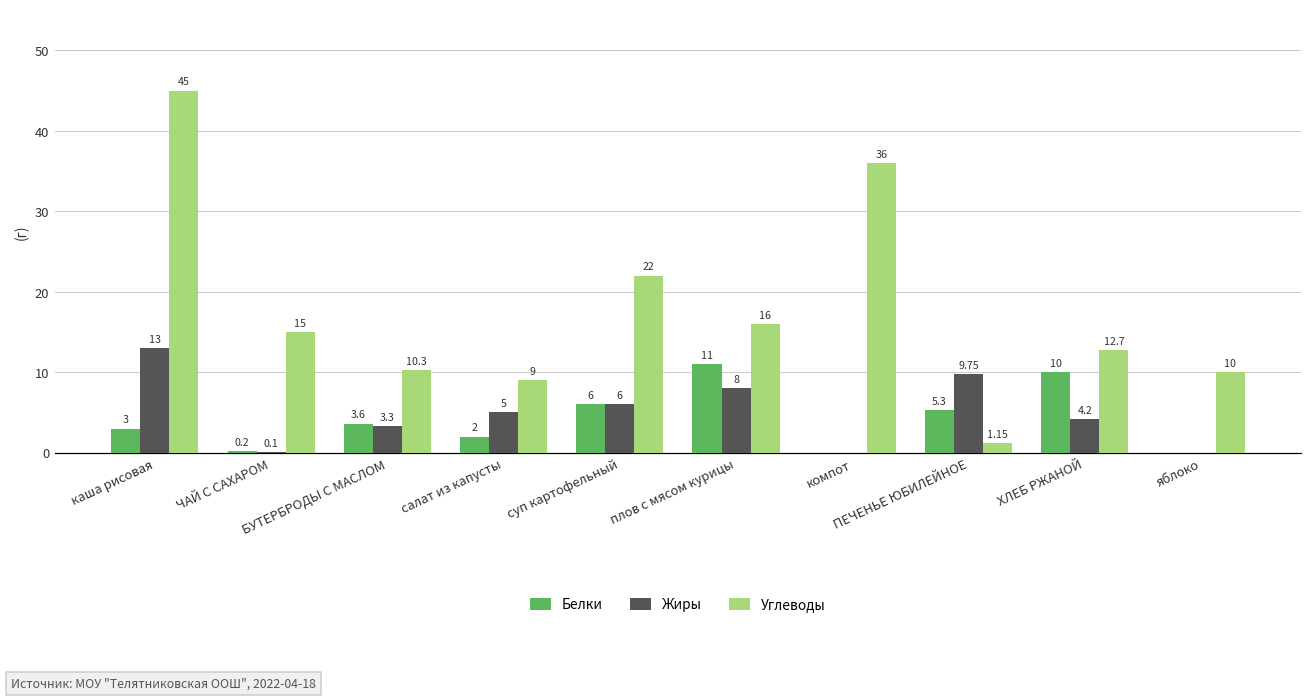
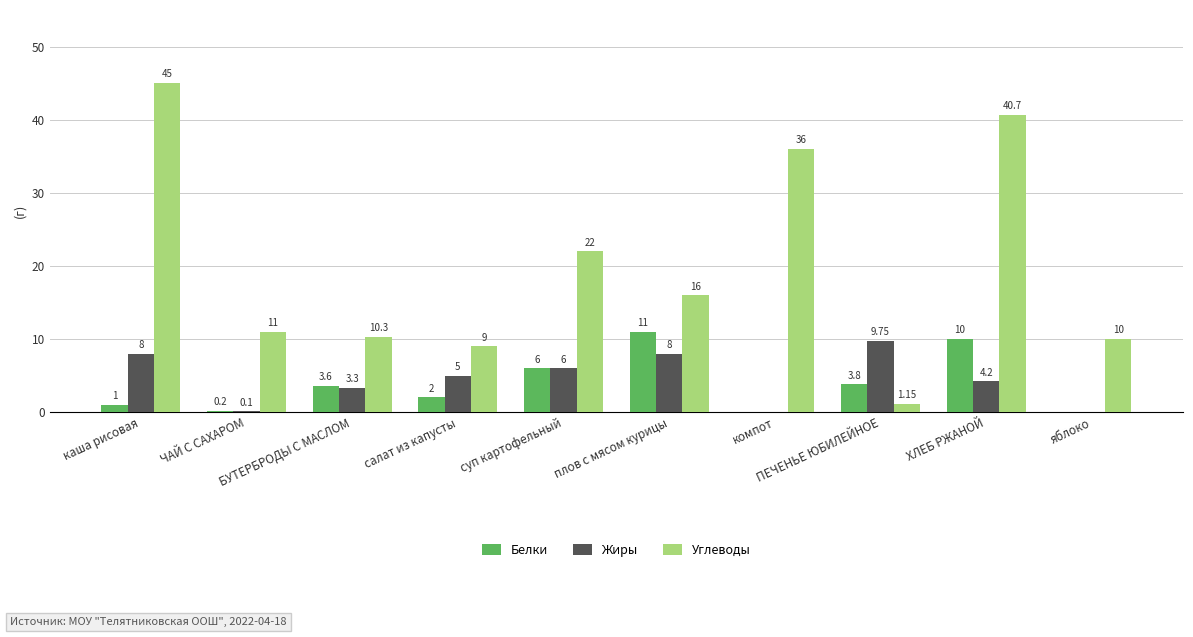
  {
    "Белки": {
-     "каша рисовая": 3,
+     "каша рисовая": 1,
      "ЧАЙ С САХАРОМ": 0.2,
      "БУТЕРБРОДЫ С МАСЛОМ": 3.6,
      "салат из капусты": 2,
      "суп картофельный": 6,
      "плов с мясом курицы": 11,
-     "ПЕЧЕНЬЕ ЮБИЛЕЙНОЕ": 5.3,
+     "ПЕЧЕНЬЕ ЮБИЛЕЙНОЕ": 3.8,
      "ХЛЕБ РЖАНОЙ": 10
    },
    "Жиры": {
-     "каша рисовая": 13,
+     "каша рисовая": 8,
      "ЧАЙ С САХАРОМ": 0.1,
      "БУТЕРБРОДЫ С МАСЛОМ": 3.3,
      "салат из капусты": 5,
      "суп картофельный": 6,
      "плов с мясом курицы": 8,
      "ПЕЧЕНЬЕ ЮБИЛЕЙНОЕ": 9.75,
      "ХЛЕБ РЖАНОЙ": 4.2
    },
    "Углеводы": {
      "каша рисовая": 45,
-     "ЧАЙ С САХАРОМ": 15,
+     "ЧАЙ С САХАРОМ": 11,
      "БУТЕРБРОДЫ С МАСЛОМ": 10.3,
      "салат из капусты": 9,
      "суп картофельный": 22,
      "плов с мясом курицы": 16,
      "компот": 36,
      "ПЕЧЕНЬЕ ЮБИЛЕЙНОЕ": 1.15,
-     "ХЛЕБ РЖАНОЙ": 12.7,
+     "ХЛЕБ РЖАНОЙ": 40.7,
      "яблоко": 10
    }
  }
